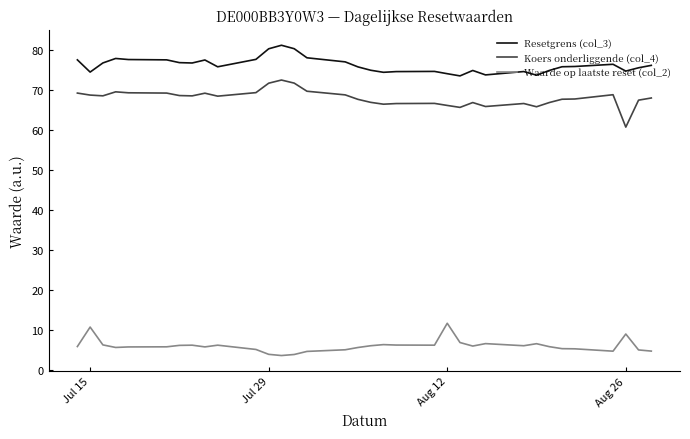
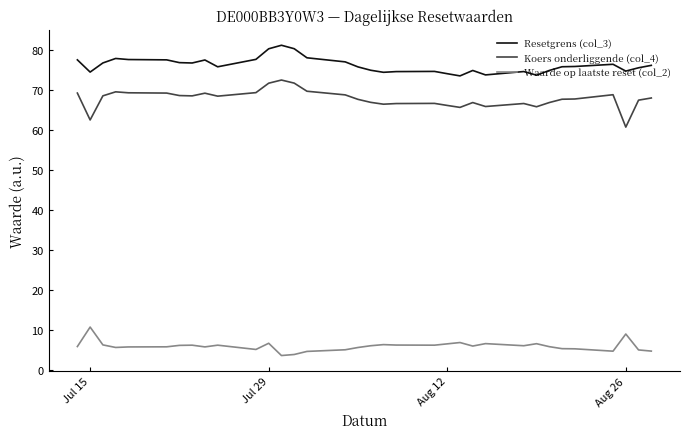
  {
    "Resetgrens (col_3)": {
      "Jul 15": 74,
      "Jul 29": 80,
      "Aug 12": 74,
      "Aug 26": 75
    },
    "Koers onderliggende (col_4)": {
-     "Jul 15": 69,
+     "Jul 15": 62,
      "Jul 29": 72,
      "Aug 12": 66,
      "Aug 26": 61
    },
    "Waarde op laatste reset (col_2)": {
      "Jul 15": 11,
-     "Jul 29": 4,
-     "Aug 12": 12,
+     "Jul 29": 7,
+     "Aug 12": 7,
      "Aug 26": 9
    }
  }
